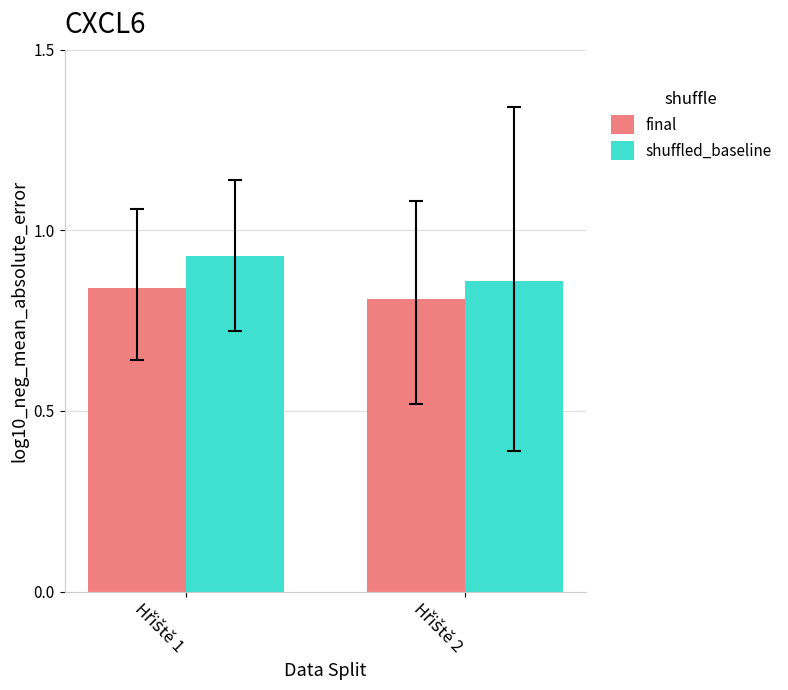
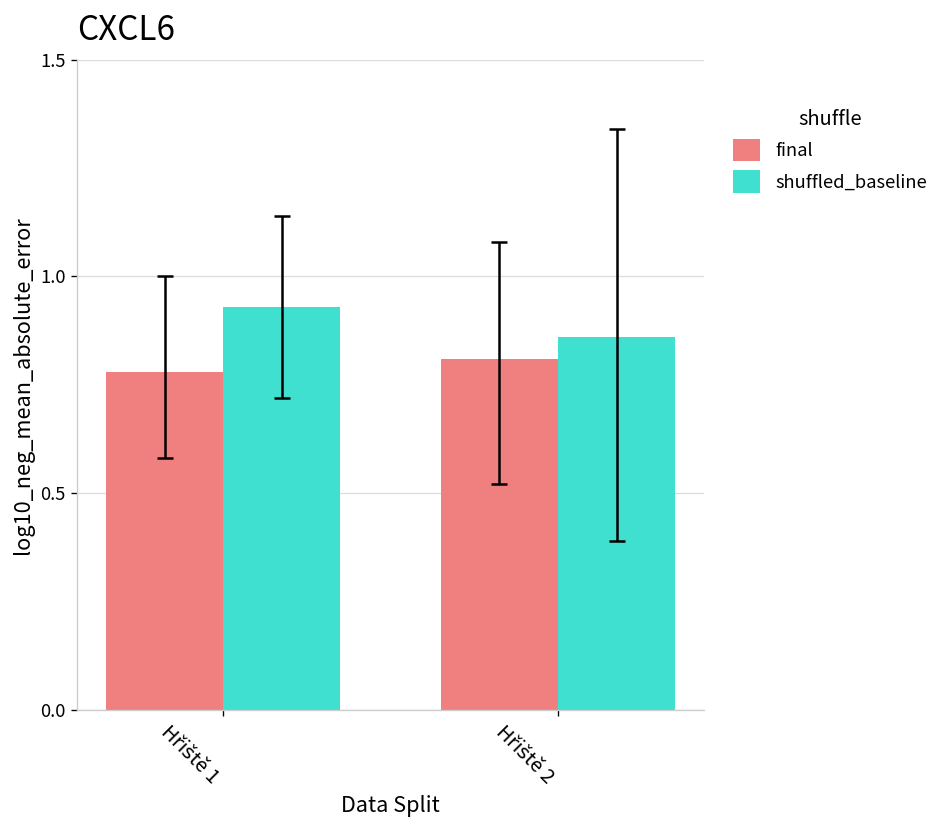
  {
    "final": {
-     "Hřiště 1": 0.84,
+     "Hřiště 1": 0.78,
      "Hřiště 2": 0.81
    },
    "shuffled_baseline": {
      "Hřiště 1": 0.93,
      "Hřiště 2": 0.86
    }
  }
